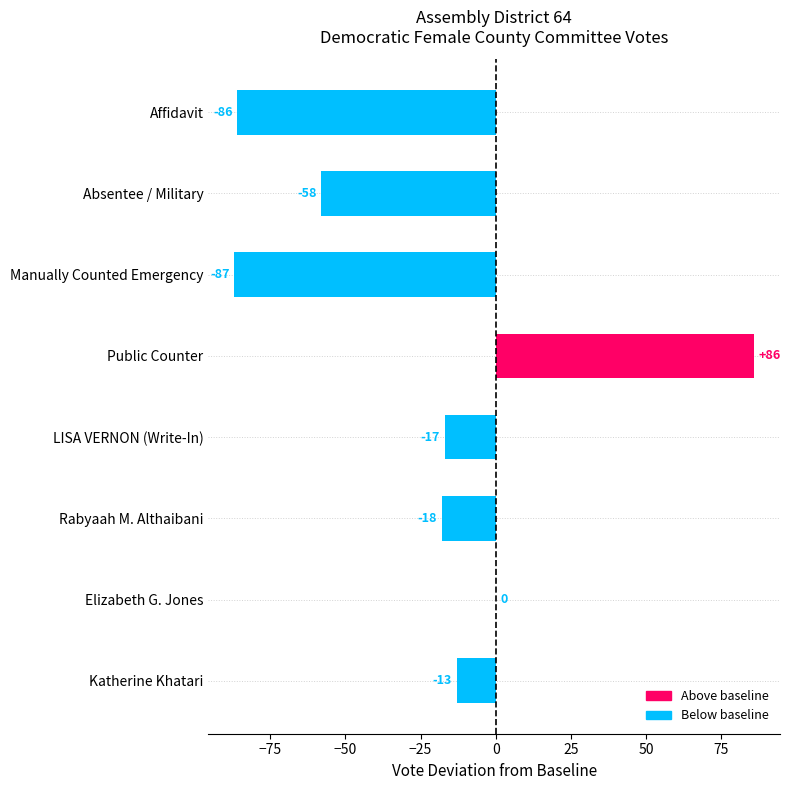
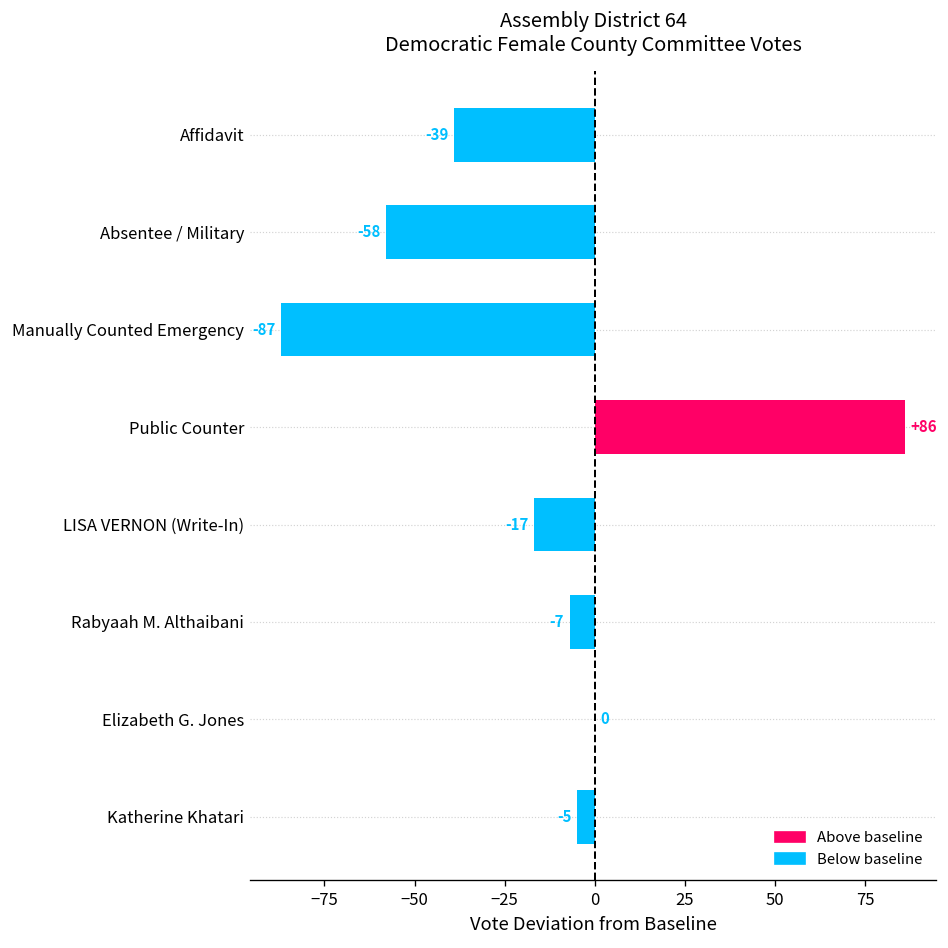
  {
-   "Affidavit": "-86",
+   "Affidavit": "-39",
    "Absentee / Military": "-58",
    "Manually Counted Emergency": "-87",
    "Public Counter": "+86",
    "LISA VERNON (Write-In)": "-17",
-   "Rabyaah M. Althaibani": "-18",
+   "Rabyaah M. Althaibani": "-7",
    "Elizabeth G. Jones": "0",
-   "Katherine Khatari": "-13"
+   "Katherine Khatari": "-5"
  }
